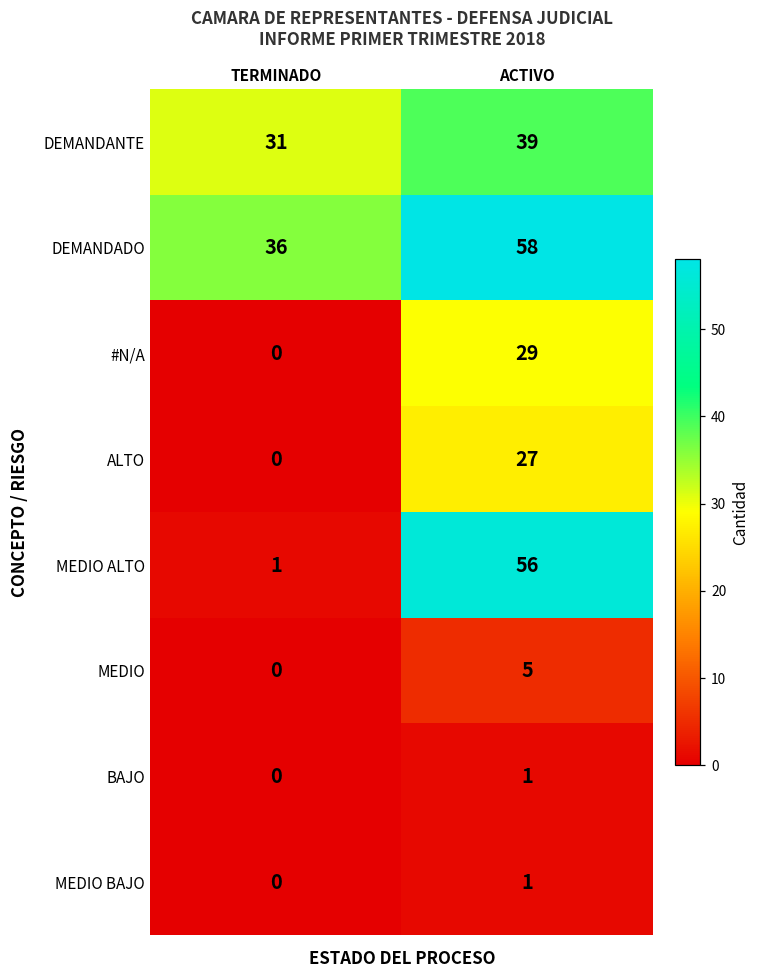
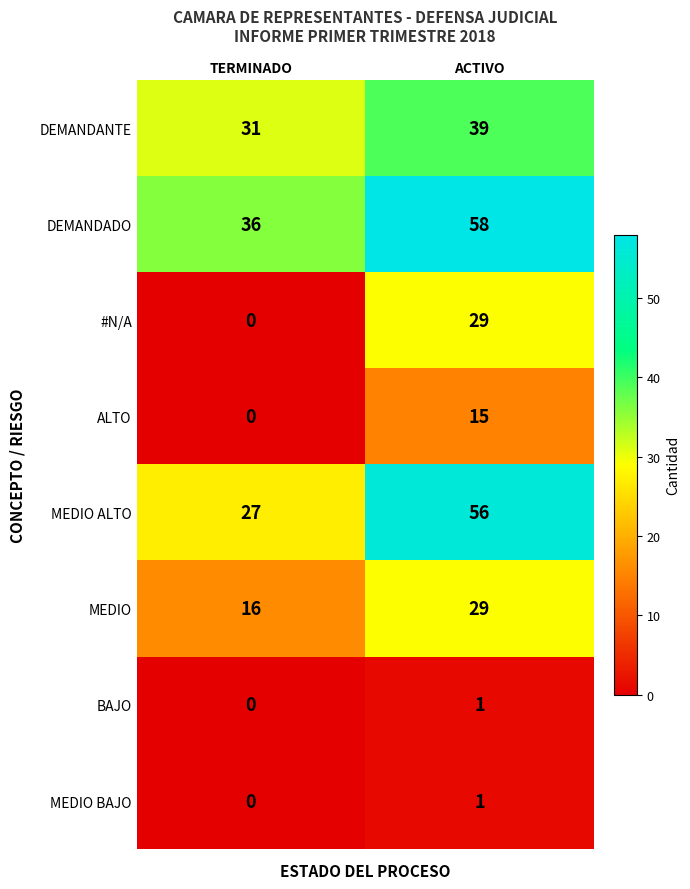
  {
    "DEMANDANTE": {
      "TERMINADO": 31,
      "ACTIVO": 39
    },
    "DEMANDADO": {
      "TERMINADO": 36,
      "ACTIVO": 58
    },
    "#N/A": {
      "TERMINADO": 0,
      "ACTIVO": 29
    },
    "ALTO": {
      "TERMINADO": 0,
-     "ACTIVO": 27
+     "ACTIVO": 15
    },
    "MEDIO ALTO": {
-     "TERMINADO": 1,
+     "TERMINADO": 27,
      "ACTIVO": 56
    },
    "MEDIO": {
-     "TERMINADO": 0,
-     "ACTIVO": 5
+     "TERMINADO": 16,
+     "ACTIVO": 29
    },
    "BAJO": {
      "TERMINADO": 0,
      "ACTIVO": 1
    },
    "MEDIO BAJO": {
      "TERMINADO": 0,
      "ACTIVO": 1
    }
  }
